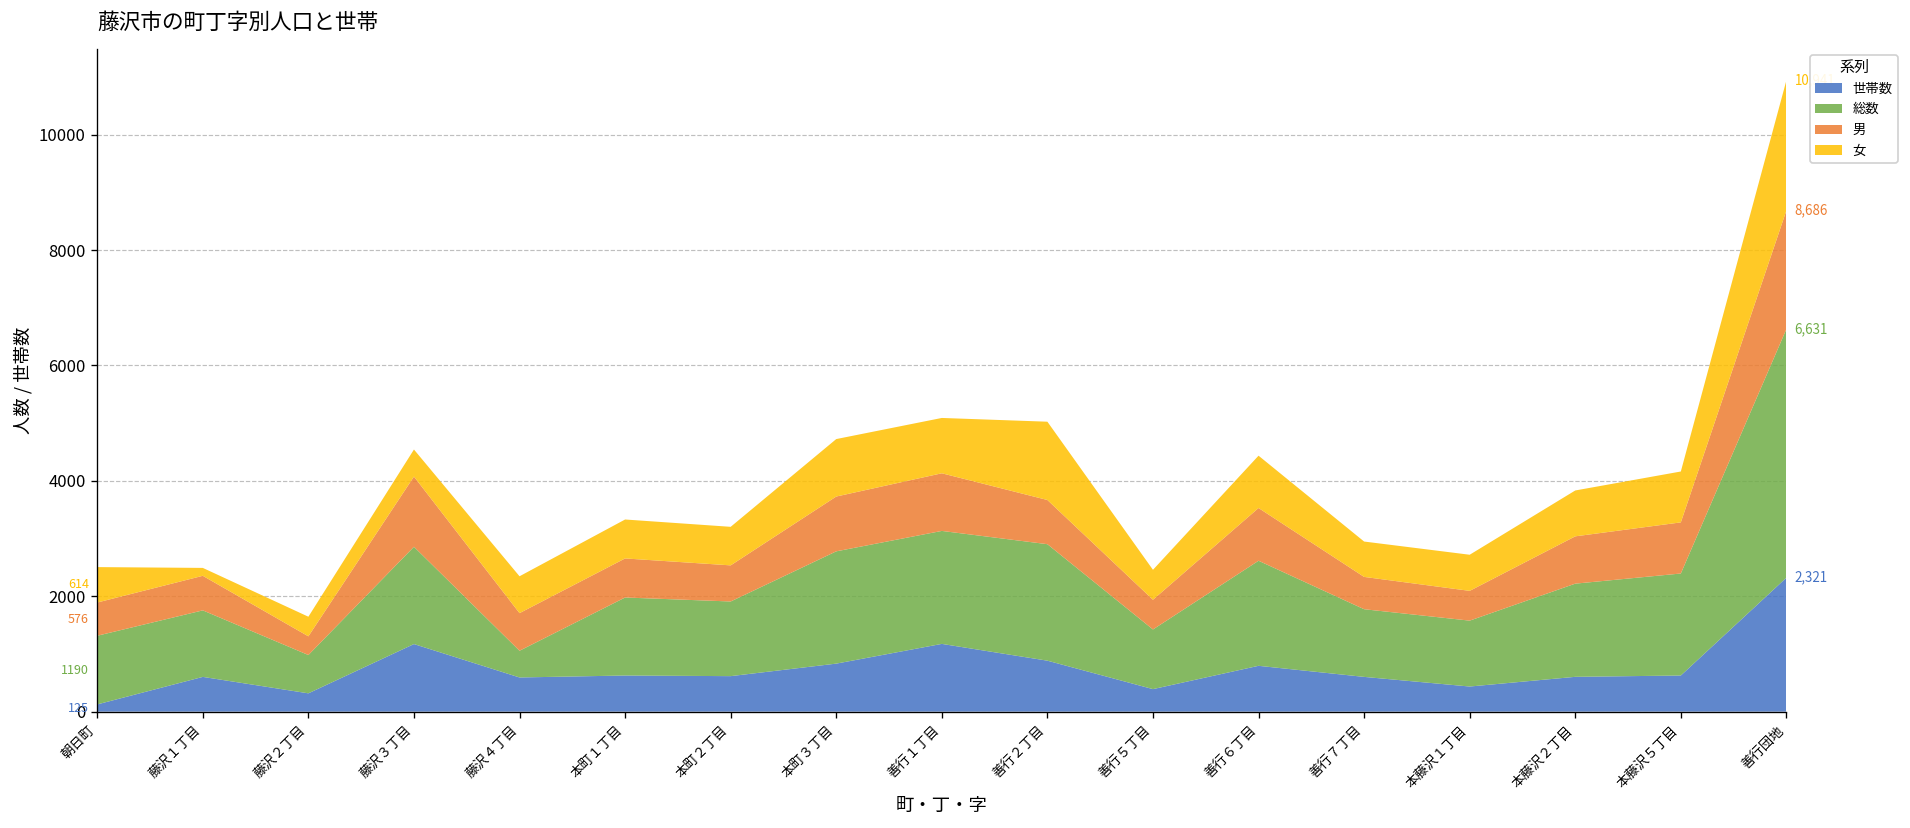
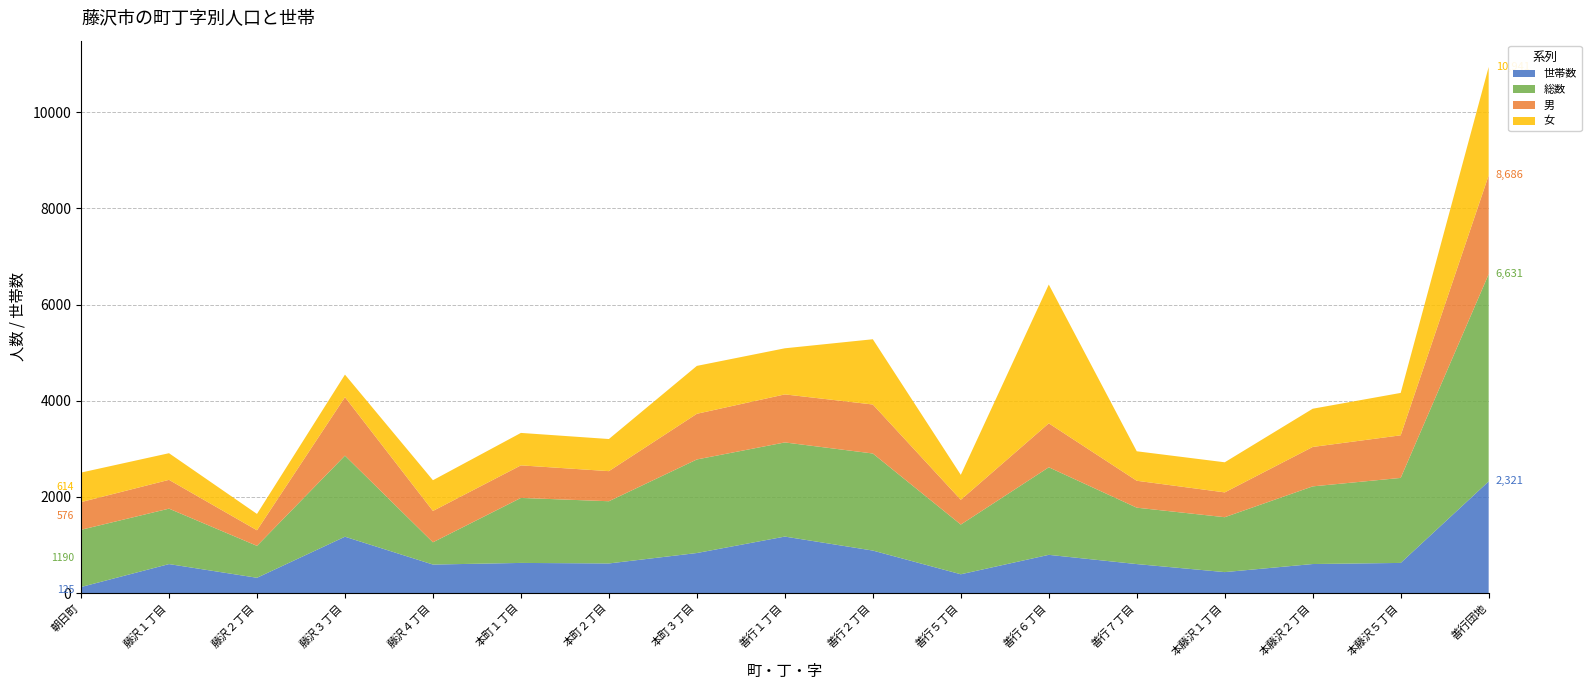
  {
    "世帯数": {
      "朝日町": "125",
      "善行団地": "2,321"
    },
    "総数": {
      "朝日町": "1190"
    },
    "男": {
      "藤沢１丁目": "600",
      "藤沢２丁目": "300",
      "藤沢３丁目": "1200",
      "藤沢４丁目": "700",
      "本町１丁目": "700",
      "本町２丁目": "600",
      "本町３丁目": "1000",
      "善行１丁目": "1000",
-     "善行２丁目": "800",
+     "善行２丁目": "1000",
      "善行５丁目": "500",
      "善行６丁目": "900",
      "善行７丁目": "600",
      "本藤沢１丁目": "500",
      "本藤沢２丁目": "800",
      "本藤沢５丁目": "900"
    },
    "女": {
-     "藤沢１丁目": "100",
+     "藤沢１丁目": "600",
      "藤沢２丁目": "300",
      "藤沢３丁目": "500",
      "藤沢４丁目": "600",
      "本町１丁目": "700",
      "本町２丁目": "700",
      "本町３丁目": "1000",
      "善行１丁目": "1000",
      "善行２丁目": "1400",
      "善行５丁目": "500",
-     "善行６丁目": "900",
+     "善行６丁目": "2900",
      "善行７丁目": "600",
      "本藤沢１丁目": "600",
      "本藤沢２丁目": "800",
      "本藤沢５丁目": "900"
    }
  }
